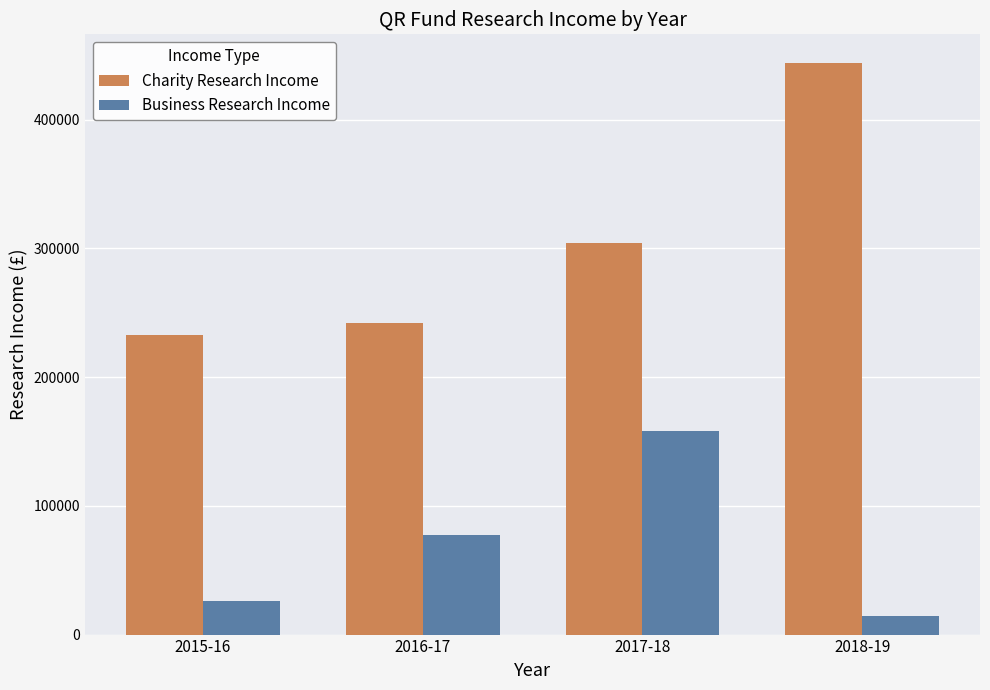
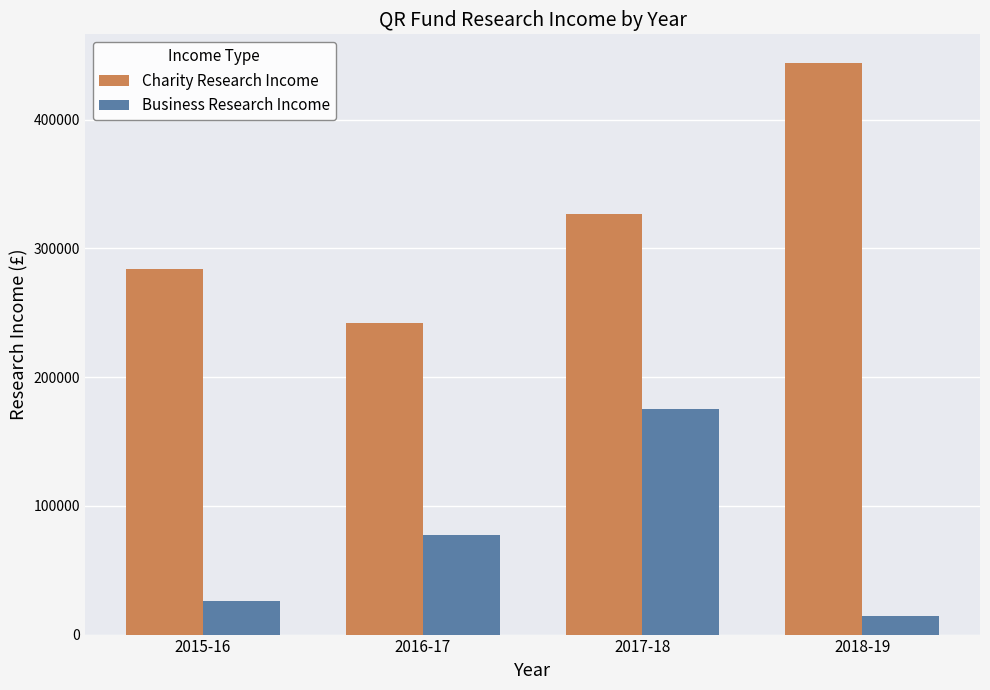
  {
    "Charity Research Income": {
-     "2015-16": 233000,
+     "2015-16": 284000,
      "2016-17": 242000,
-     "2017-18": 304000,
+     "2017-18": 326000,
      "2018-19": 444000
    },
    "Business Research Income": {
      "2015-16": 26000,
      "2016-17": 77000,
-     "2017-18": 158000,
+     "2017-18": 175000,
      "2018-19": 14000
    }
  }
